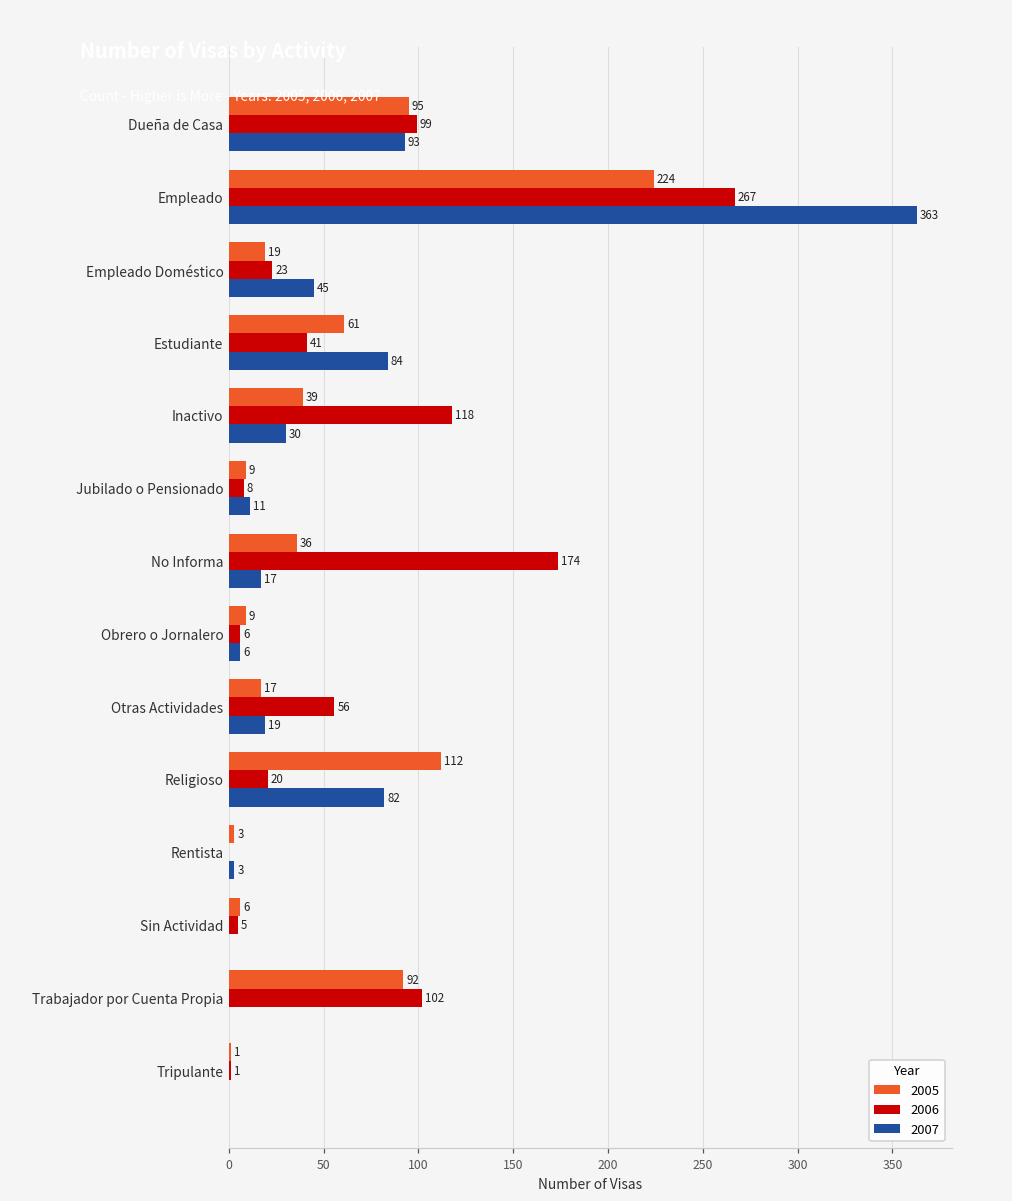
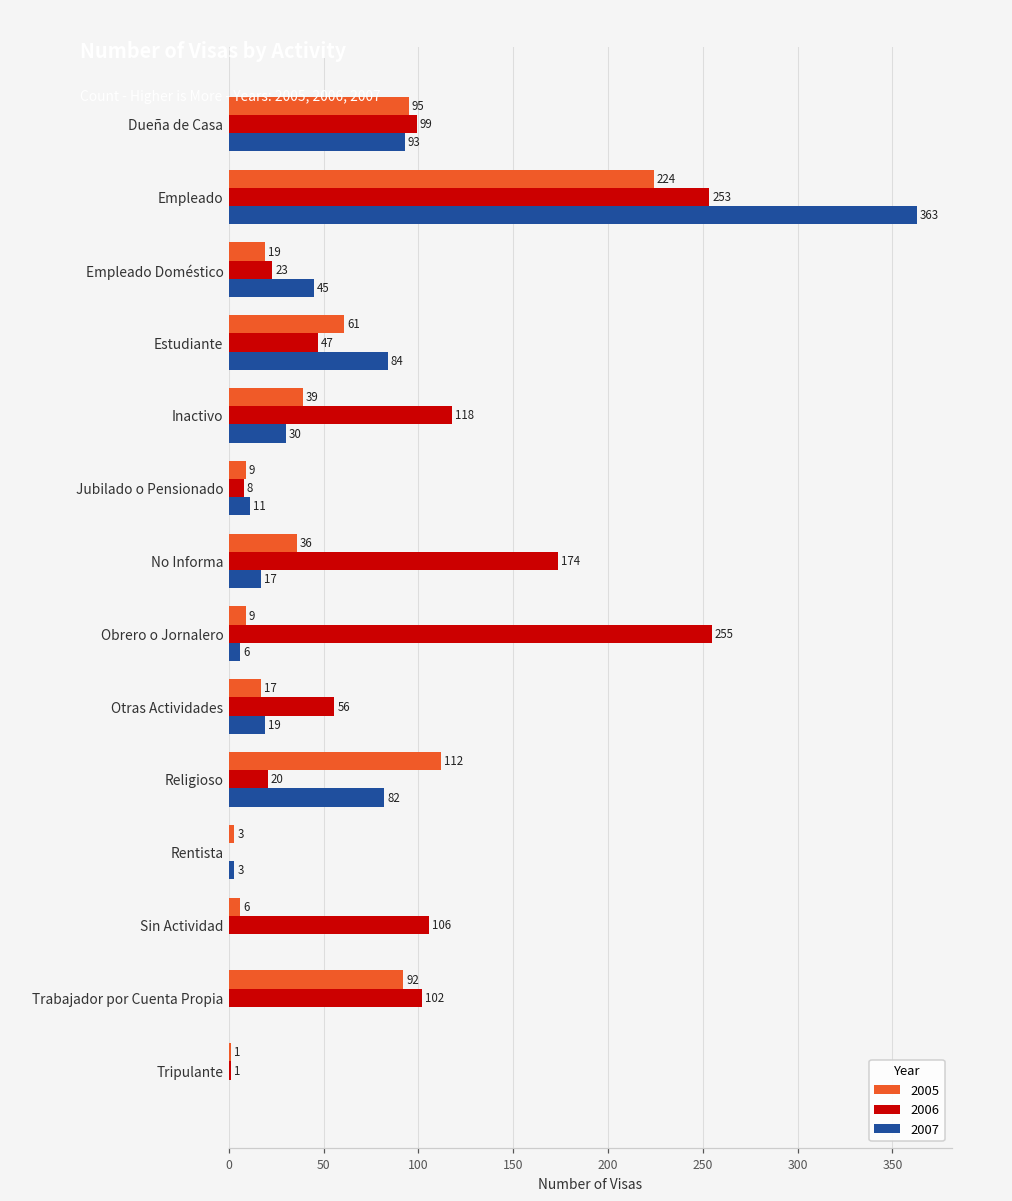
  {
    "2006": {
-     "Empleado": 267,
+     "Empleado": 253,
      "Empleado Doméstico": 23,
-     "Estudiante": 41,
+     "Estudiante": 47,
      "Inactivo": 118,
      "Jubilado o Pensionado": 8,
      "No Informa": 174,
-     "Obrero o Jornalero": 6,
+     "Obrero o Jornalero": 255,
      "Otras Actividades": 56,
      "Religioso": 20,
-     "Sin Actividad": 5,
+     "Sin Actividad": 106,
      "Trabajador por Cuenta Propia": 102,
      "Tripulante": 1
    }
  }
